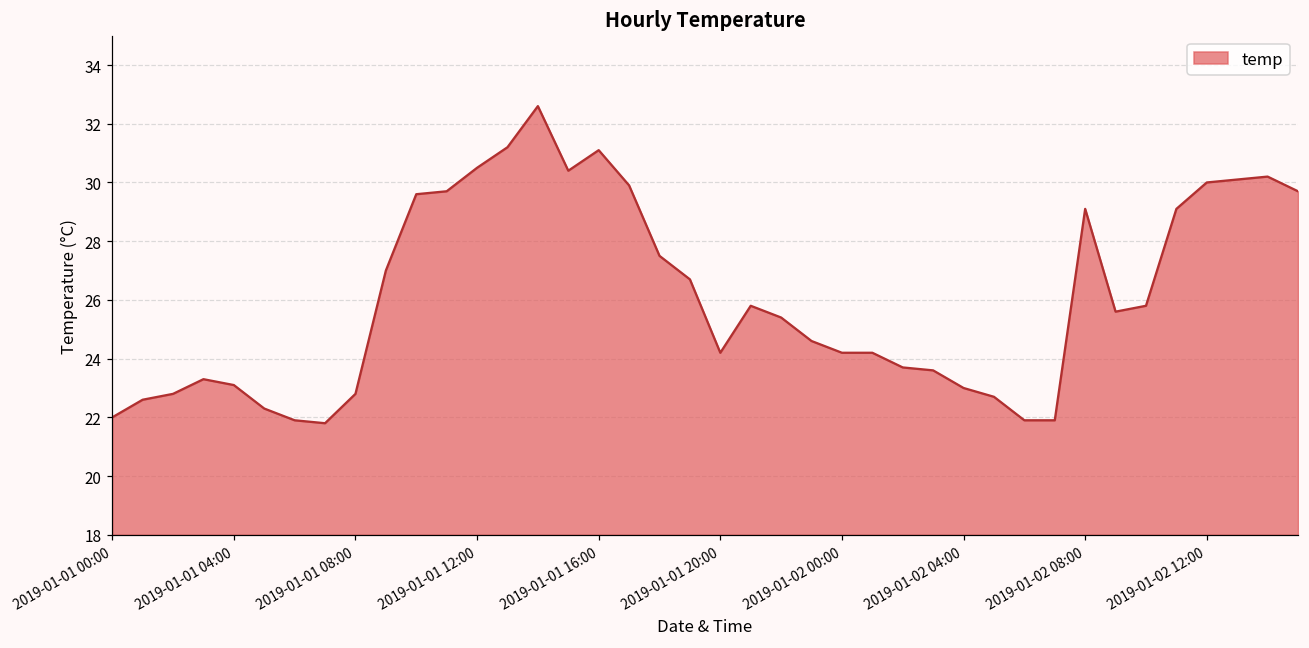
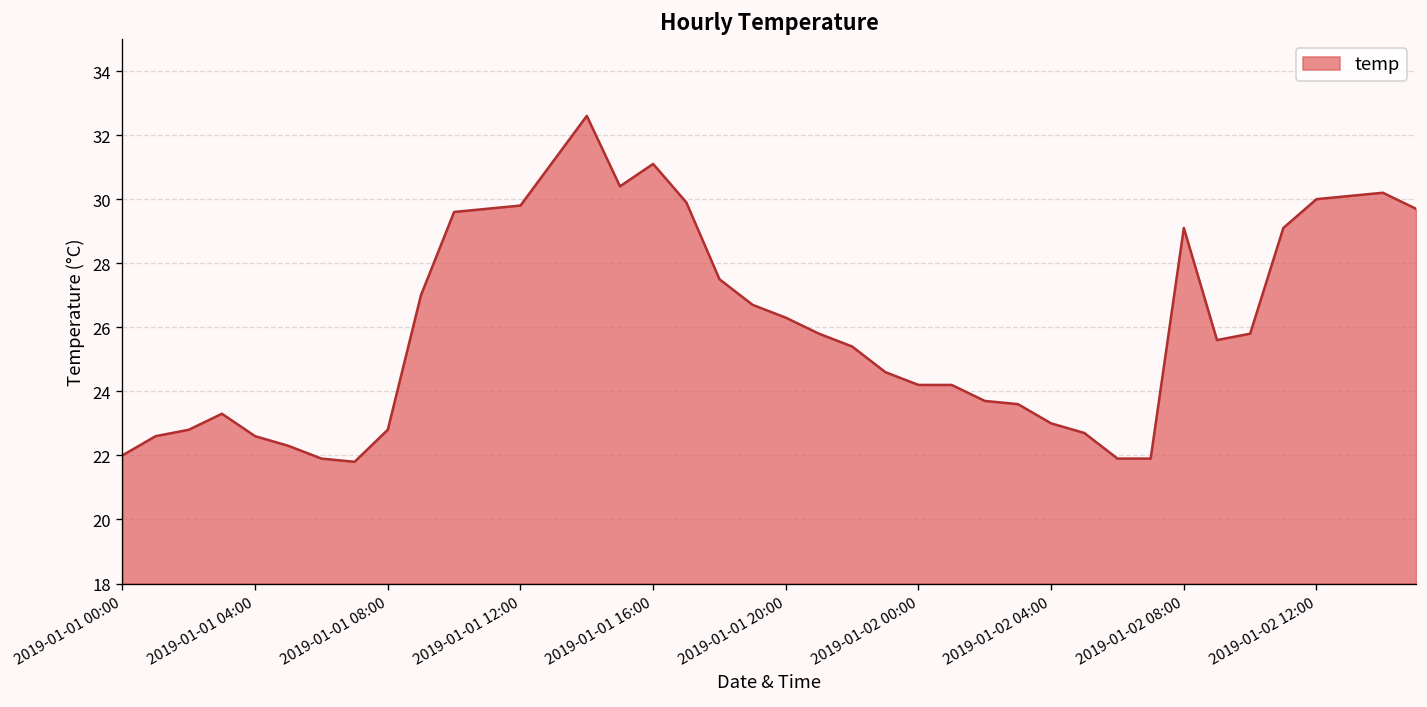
  {
    "2019-01-01 00:00": 22.0,
-   "2019-01-01 04:00": 23.1,
+   "2019-01-01 04:00": 22.6,
    "2019-01-01 08:00": 22.8,
-   "2019-01-01 12:00": 30.5,
+   "2019-01-01 12:00": 29.8,
    "2019-01-01 16:00": 31.1,
-   "2019-01-01 20:00": 24.2,
+   "2019-01-01 20:00": 26.3,
    "2019-01-02 00:00": 24.2,
    "2019-01-02 04:00": 23.0,
    "2019-01-02 08:00": 29.1,
    "2019-01-02 12:00": 30.0
  }
